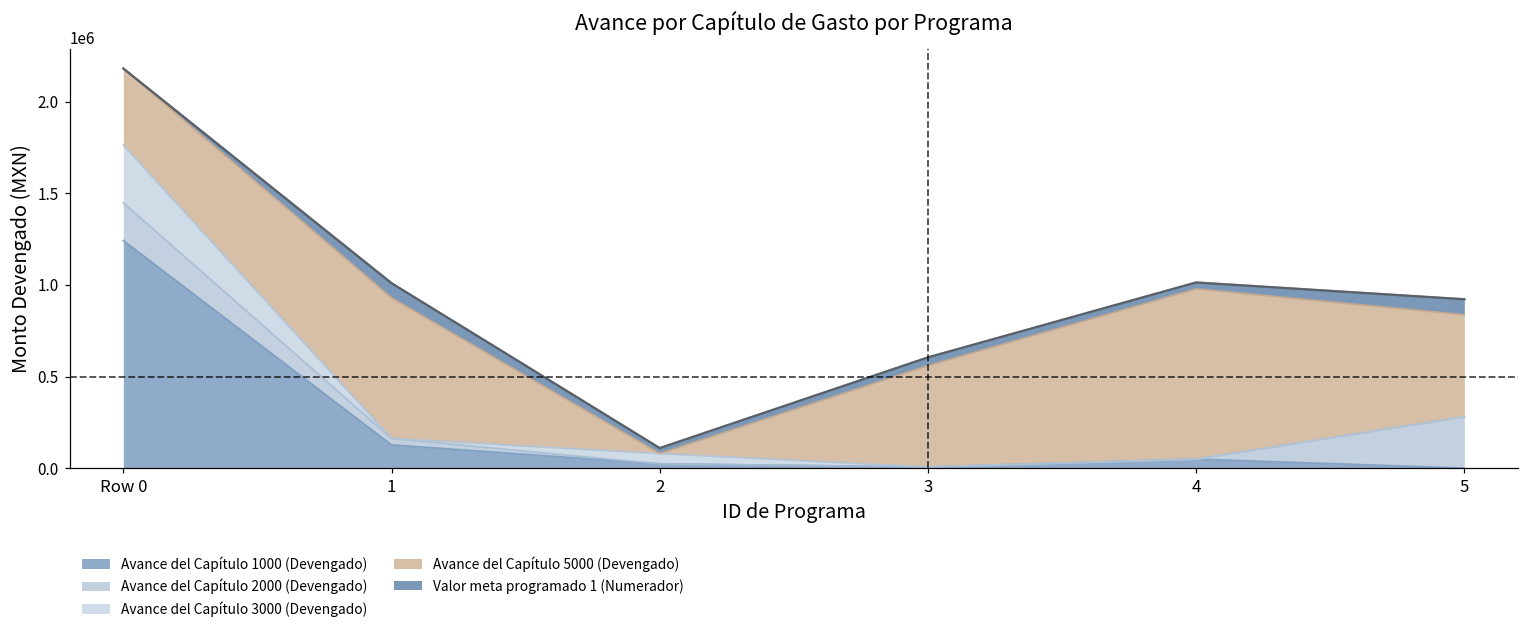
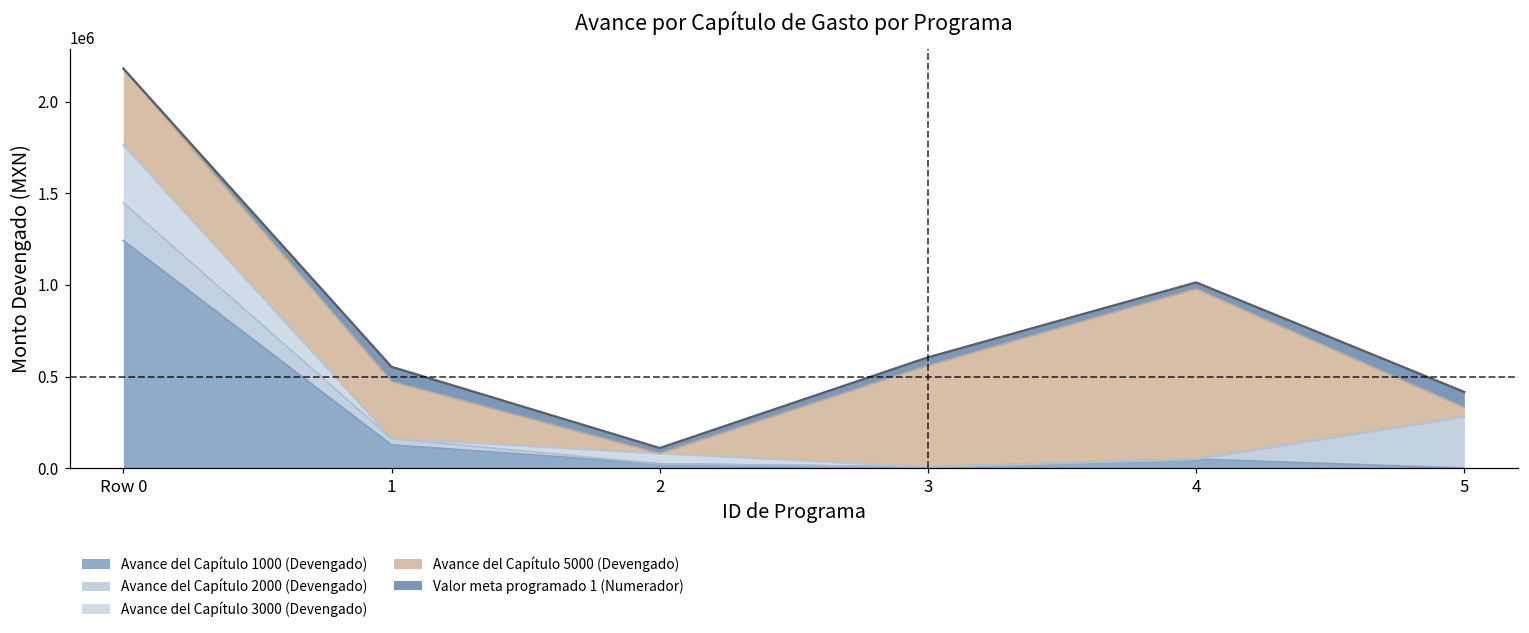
  {
    "Avance del Capítulo 5000 (Devengado)": {
-     "1": 770000,
+     "1": 310000,
      "3": 550000,
      "4": 930000,
-     "5": 560000
+     "5": 50000
    }
  }
